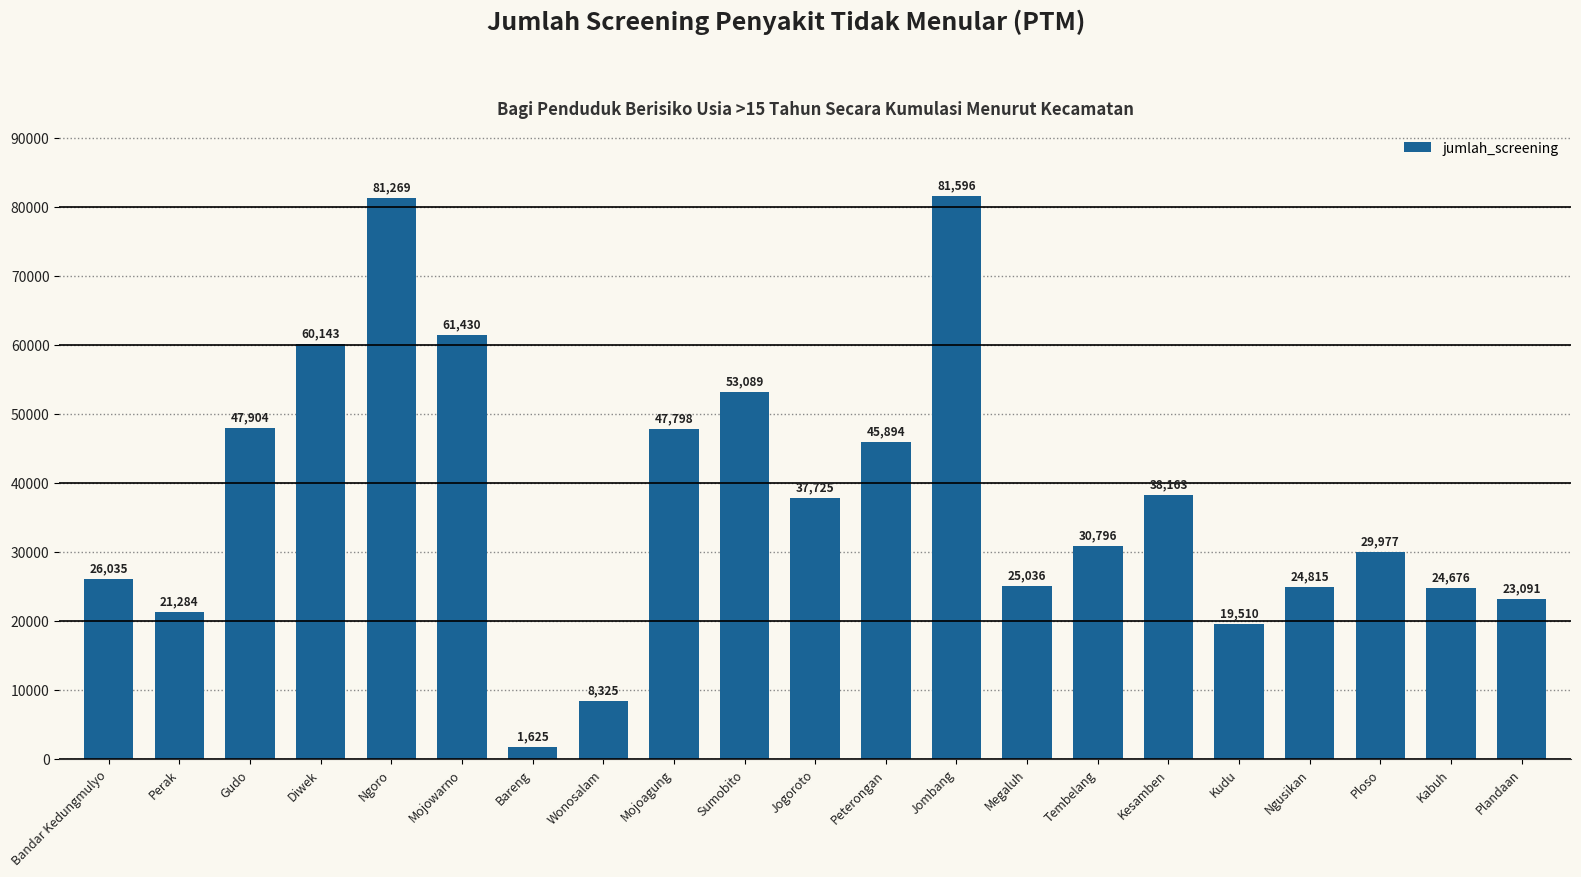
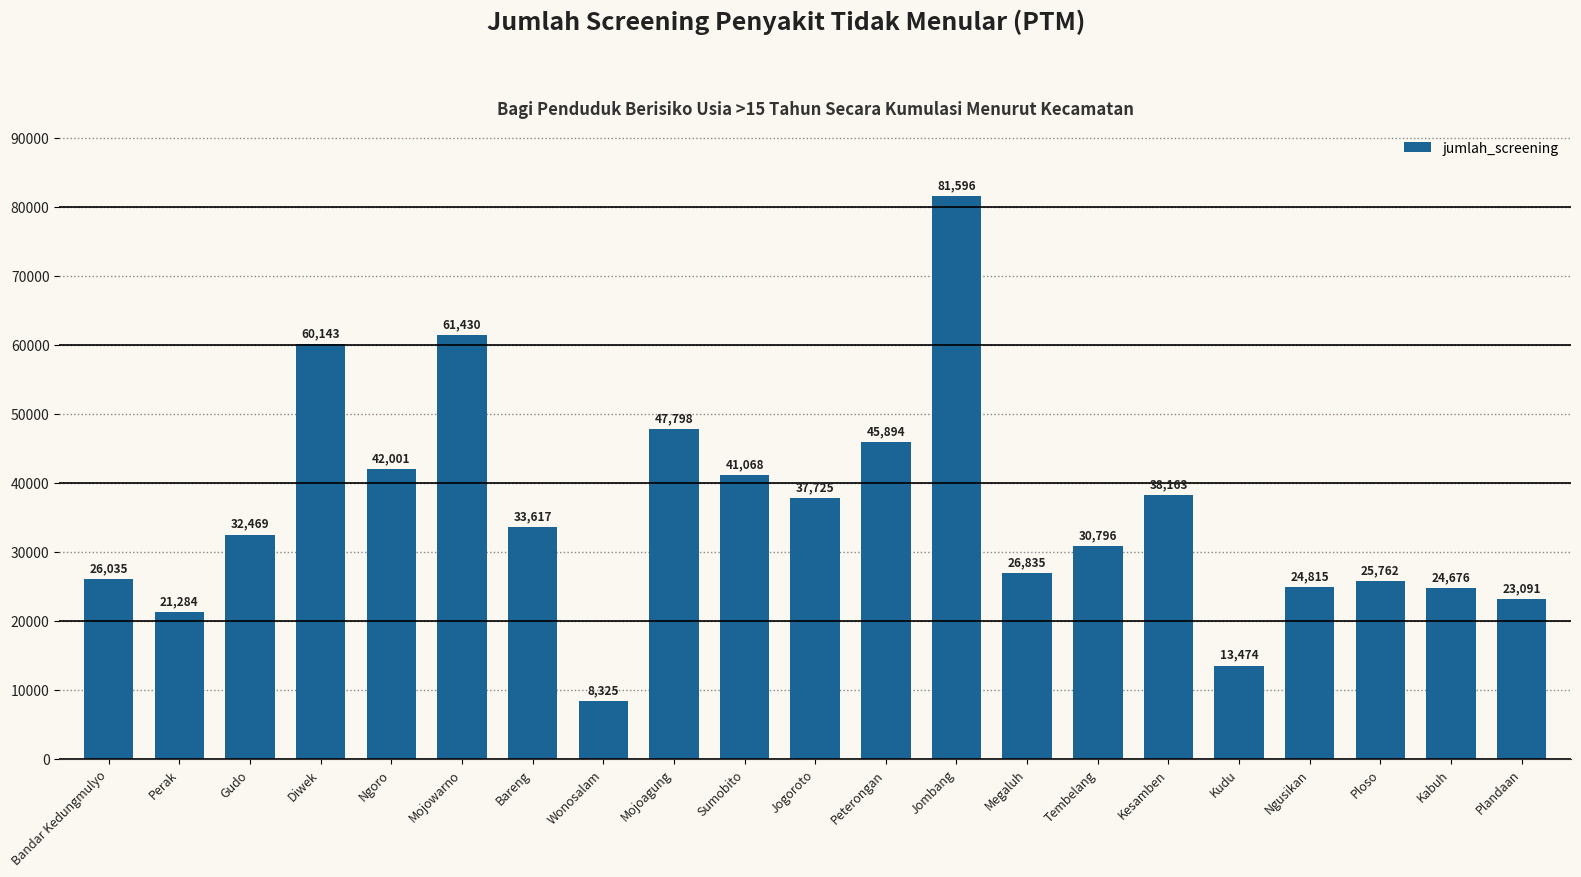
  {
    "Bandar Kedungmulyo": "26,035",
    "Perak": "21,284",
-   "Gudo": "47,904",
+   "Gudo": "32,469",
    "Diwek": "60,143",
-   "Ngoro": "81,269",
+   "Ngoro": "42,001",
    "Mojowarno": "61,430",
-   "Bareng": "1,625",
+   "Bareng": "33,617",
    "Wonosalam": "8,325",
    "Mojoagung": "47,798",
-   "Sumobito": "53,089",
+   "Sumobito": "41,068",
    "Jogoroto": "37,725",
    "Peterongan": "45,894",
    "Jombang": "81,596",
-   "Megaluh": "25,036",
+   "Megaluh": "26,835",
    "Tembelang": "30,796",
    "Kesamben": "38,163",
-   "Kudu": "19,510",
+   "Kudu": "13,474",
    "Ngusikan": "24,815",
-   "Ploso": "29,977",
+   "Ploso": "25,762",
    "Kabuh": "24,676",
    "Plandaan": "23,091"
  }
